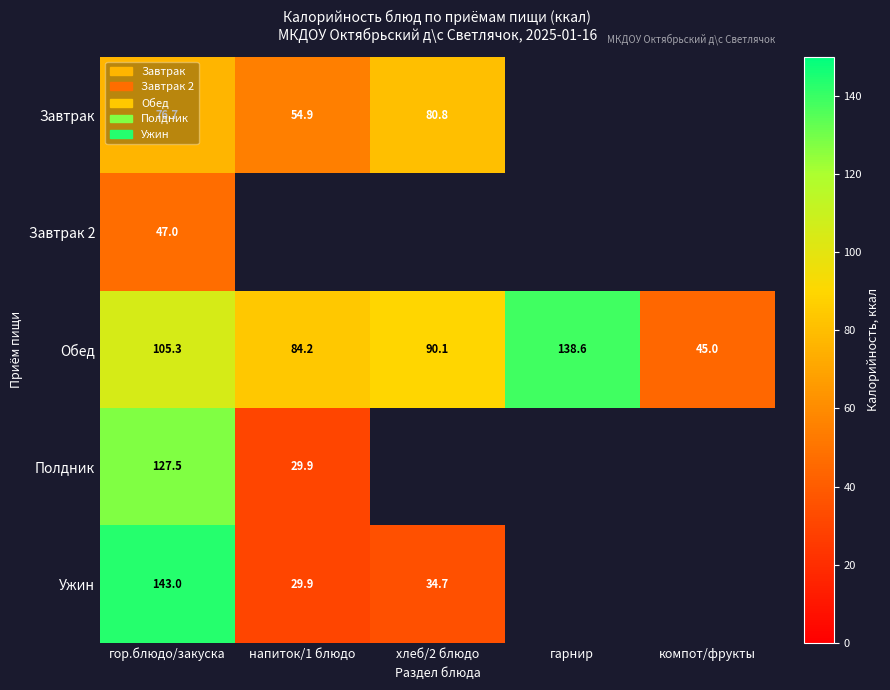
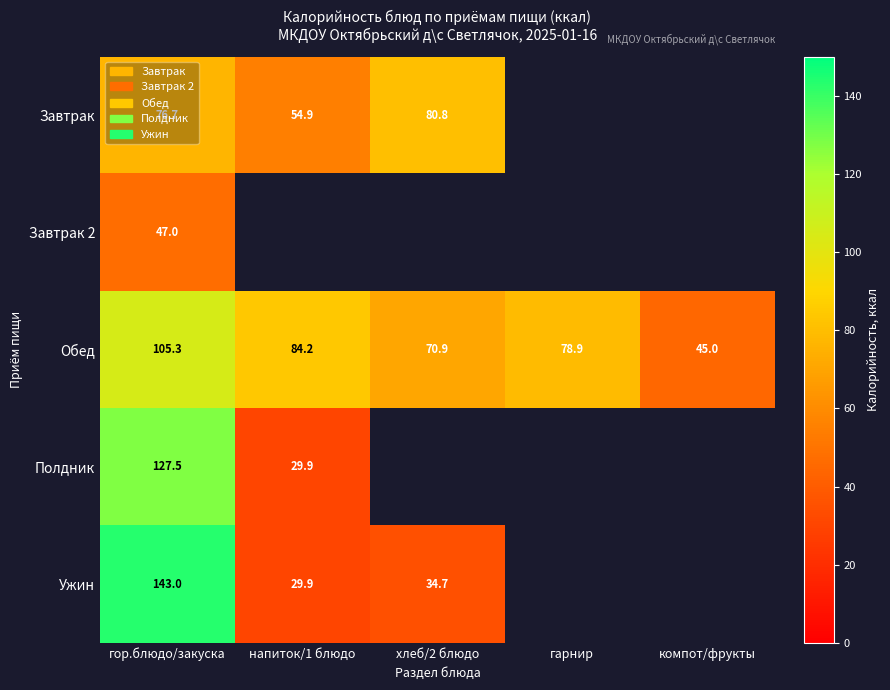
  {
    "Завтрак": {
      "напиток/1 блюдо": 54.9,
      "хлеб/2 блюдо": 80.8
    },
    "Завтрак 2": {
      "гор.блюдо/закуска": 47.0
    },
    "Обед": {
      "гор.блюдо/закуска": 105.3,
      "напиток/1 блюдо": 84.2,
-     "хлеб/2 блюдо": 90.1,
-     "гарнир": 138.6,
+     "хлеб/2 блюдо": 70.9,
+     "гарнир": 78.9,
      "компот/фрукты": 45.0
    },
    "Полдник": {
      "гор.блюдо/закуска": 127.5,
      "напиток/1 блюдо": 29.9
    },
    "Ужин": {
      "гор.блюдо/закуска": 143.0,
      "напиток/1 блюдо": 29.9,
      "хлеб/2 блюдо": 34.7
    }
  }
